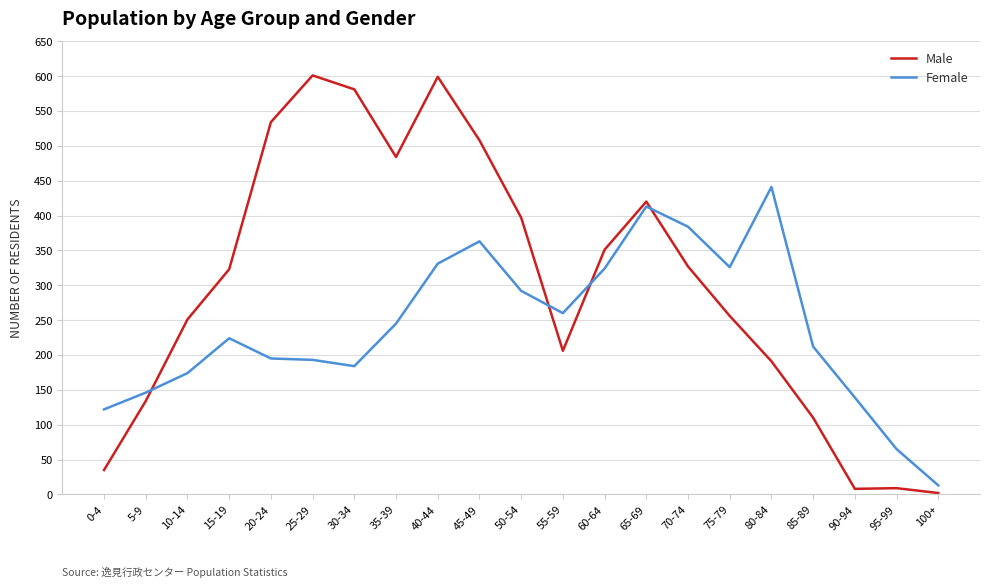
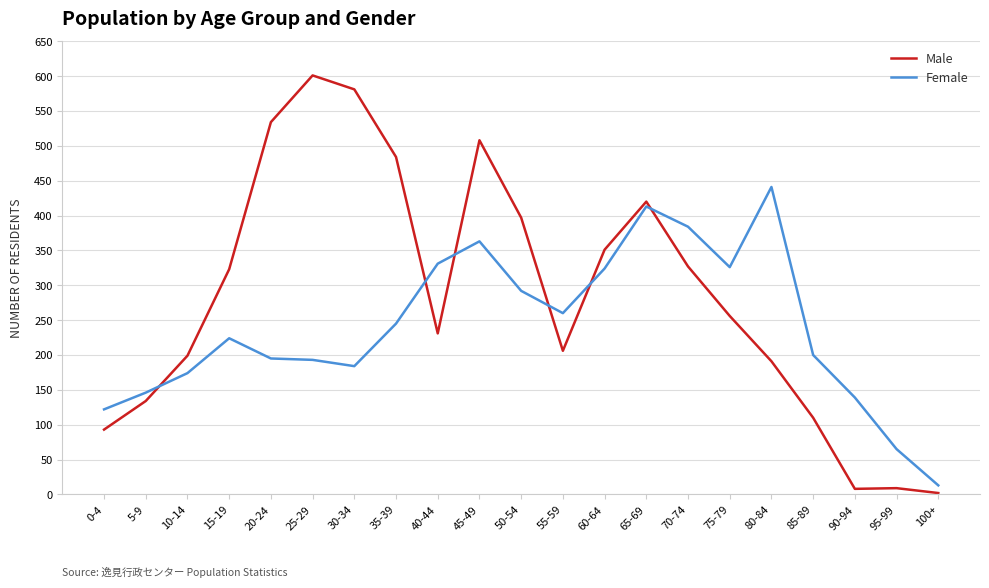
  {
    "Male": {
-     "0-4": 40,
+     "0-4": 90,
      "5-9": 130,
-     "10-14": 250,
+     "10-14": 200,
      "15-19": 320,
      "20-24": 530,
      "25-29": 600,
      "30-34": 580,
      "35-39": 480,
-     "40-44": 600,
+     "40-44": 230,
      "45-49": 510,
      "50-54": 400,
      "55-59": 210,
      "60-64": 350,
      "65-69": 420,
      "70-74": 330,
      "75-79": 260,
      "80-84": 190,
      "85-89": 110,
      "90-94": 10,
      "95-99": 10,
      "100+": 0
    },
    "Female": {
      "0-4": 120,
      "5-9": 150,
      "10-14": 170,
      "15-19": 220,
      "20-24": 200,
      "25-29": 190,
      "30-34": 180,
      "35-39": 250,
      "40-44": 330,
      "45-49": 360,
      "50-54": 290,
      "55-59": 260,
      "60-64": 320,
      "65-69": 410,
      "70-74": 380,
      "75-79": 330,
      "80-84": 440,
-     "85-89": 210,
+     "85-89": 200,
      "90-94": 140,
      "95-99": 70,
      "100+": 10
    }
  }
